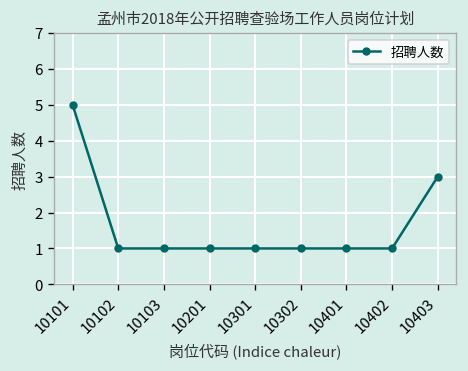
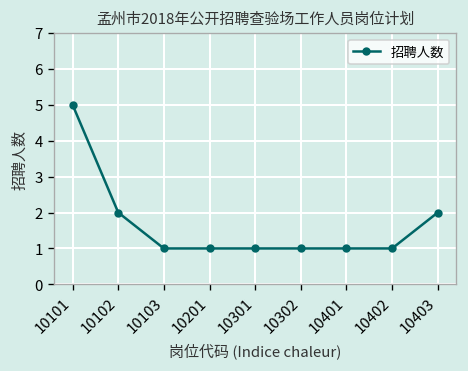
  {
    "10101": 5,
-   "10102": 1,
+   "10102": 2,
    "10103": 1,
    "10201": 1,
    "10301": 1,
    "10302": 1,
    "10401": 1,
    "10402": 1,
-   "10403": 3
+   "10403": 2
  }
